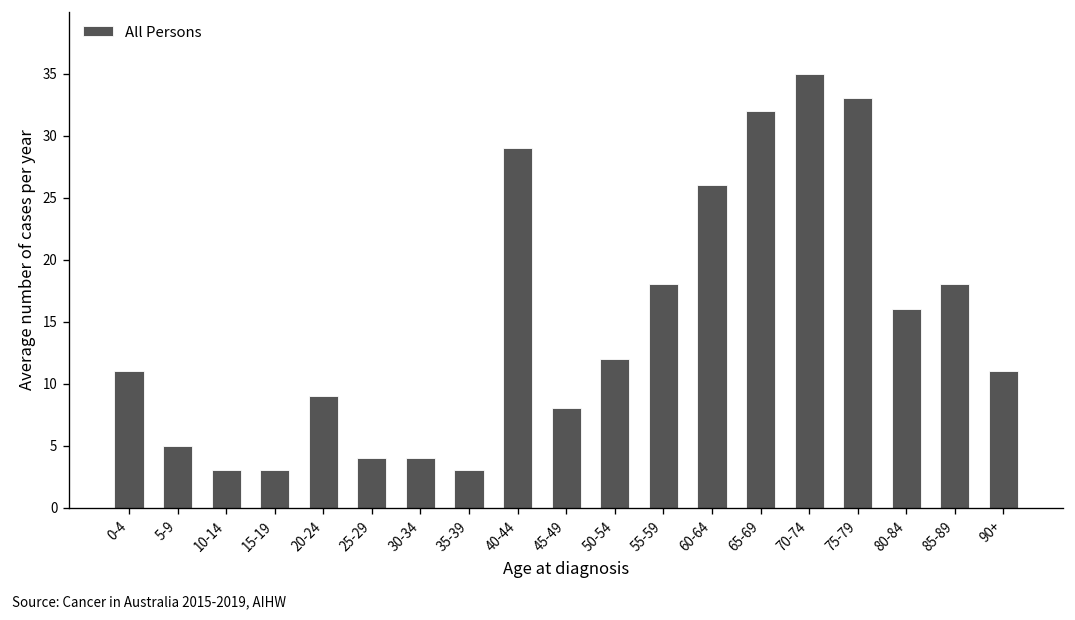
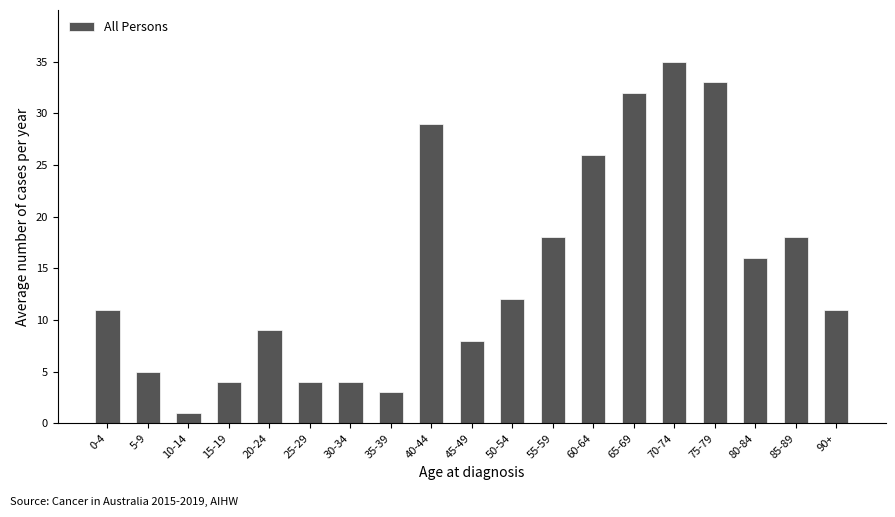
  {
    "0-4": 11,
    "5-9": 5,
-   "10-14": 3,
-   "15-19": 3,
+   "10-14": 1,
+   "15-19": 4,
    "20-24": 9,
    "25-29": 4,
    "30-34": 4,
    "35-39": 3,
    "40-44": 29,
    "45-49": 8,
    "50-54": 12,
    "55-59": 18,
    "60-64": 26,
    "65-69": 32,
    "70-74": 35,
    "75-79": 33,
    "80-84": 16,
    "85-89": 18,
    "90+": 11
  }
